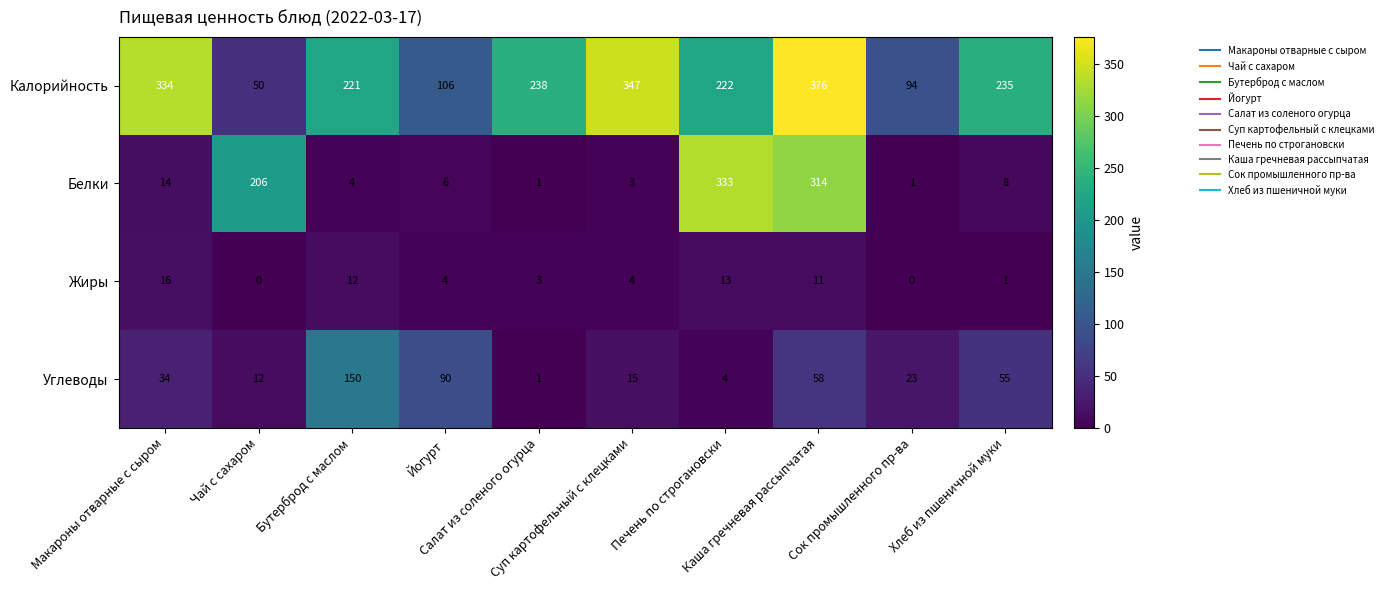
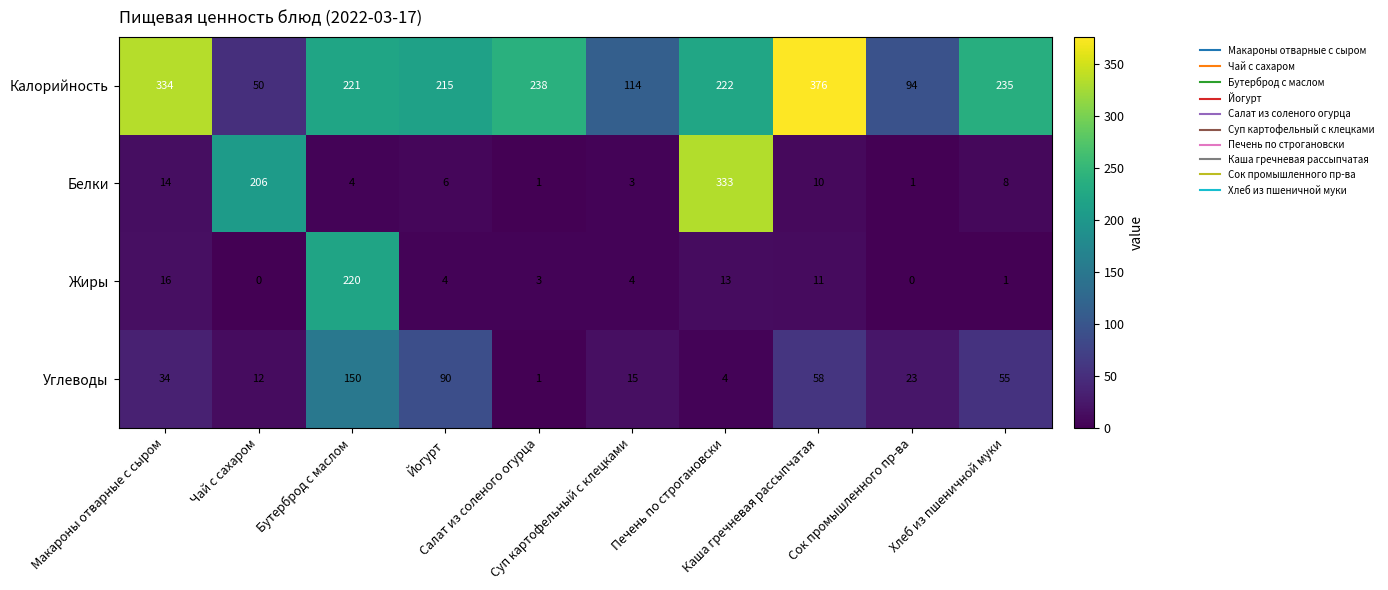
  {
    "Калорийность": {
      "Макароны отварные с сыром": 334,
      "Чай с сахаром": 50,
      "Бутерброд с маслом": 221,
-     "Йогурт": 106,
+     "Йогурт": 215,
      "Салат из соленого огурца": 238,
-     "Суп картофельный с клецками": 347,
+     "Суп картофельный с клецками": 114,
      "Печень по строгановски": 222,
      "Каша гречневая рассыпчатая": 376,
      "Сок промышленного пр-ва": 94,
      "Хлеб из пшеничной муки": 235
    },
    "Белки": {
      "Макароны отварные с сыром": 14,
      "Чай с сахаром": 206,
      "Бутерброд с маслом": 4,
      "Йогурт": 6,
      "Салат из соленого огурца": 1,
      "Суп картофельный с клецками": 3,
      "Печень по строгановски": 333,
-     "Каша гречневая рассыпчатая": 314,
+     "Каша гречневая рассыпчатая": 10,
      "Сок промышленного пр-ва": 1,
      "Хлеб из пшеничной муки": 8
    },
    "Жиры": {
      "Макароны отварные с сыром": 16,
      "Чай с сахаром": 0,
-     "Бутерброд с маслом": 12,
+     "Бутерброд с маслом": 220,
      "Йогурт": 4,
      "Салат из соленого огурца": 3,
      "Суп картофельный с клецками": 4,
      "Печень по строгановски": 13,
      "Каша гречневая рассыпчатая": 11,
      "Сок промышленного пр-ва": 0,
      "Хлеб из пшеничной муки": 1
    },
    "Углеводы": {
      "Макароны отварные с сыром": 34,
      "Чай с сахаром": 12,
      "Бутерброд с маслом": 150,
      "Йогурт": 90,
      "Салат из соленого огурца": 1,
      "Суп картофельный с клецками": 15,
      "Печень по строгановски": 4,
      "Каша гречневая рассыпчатая": 58,
      "Сок промышленного пр-ва": 23,
      "Хлеб из пшеничной муки": 55
    }
  }
